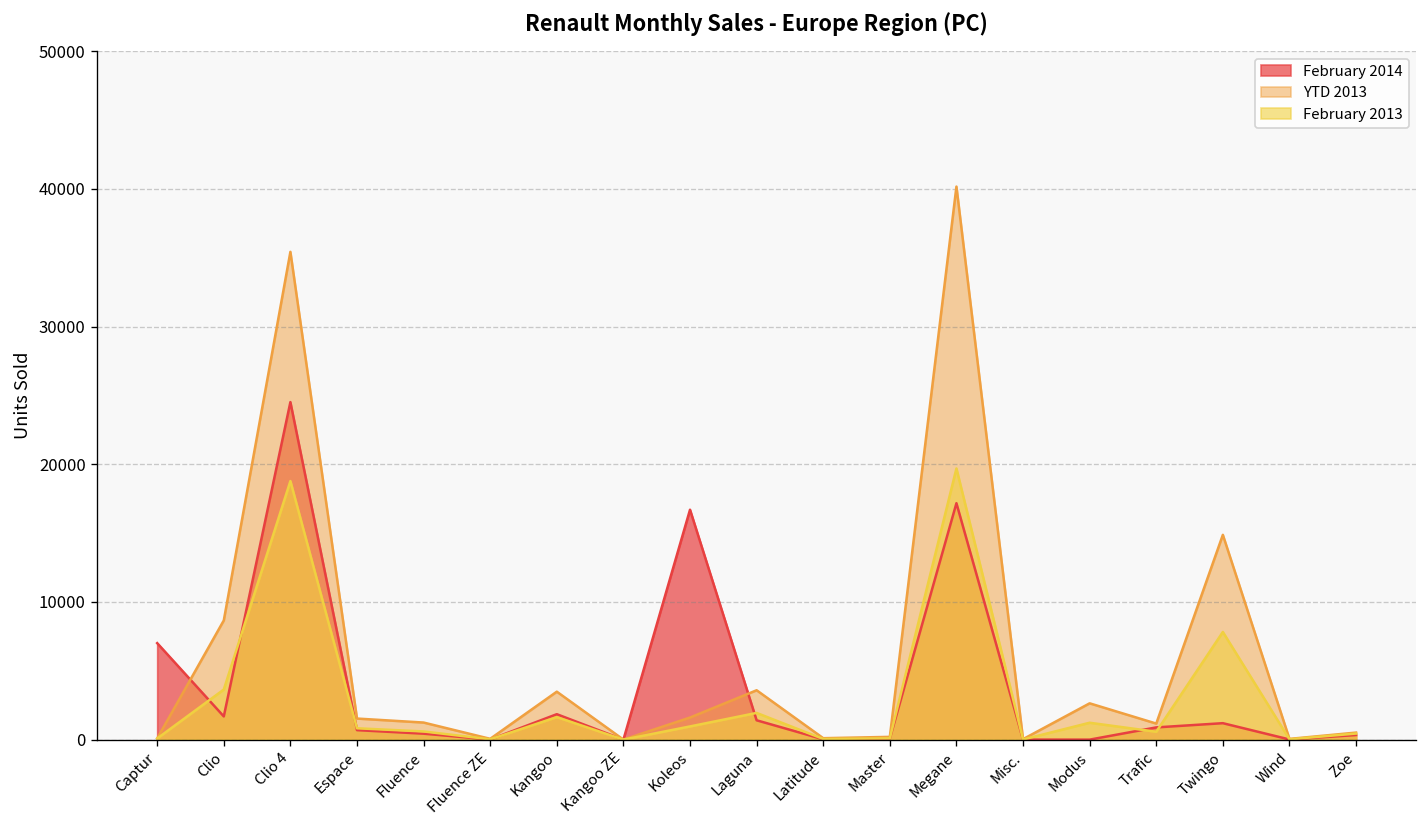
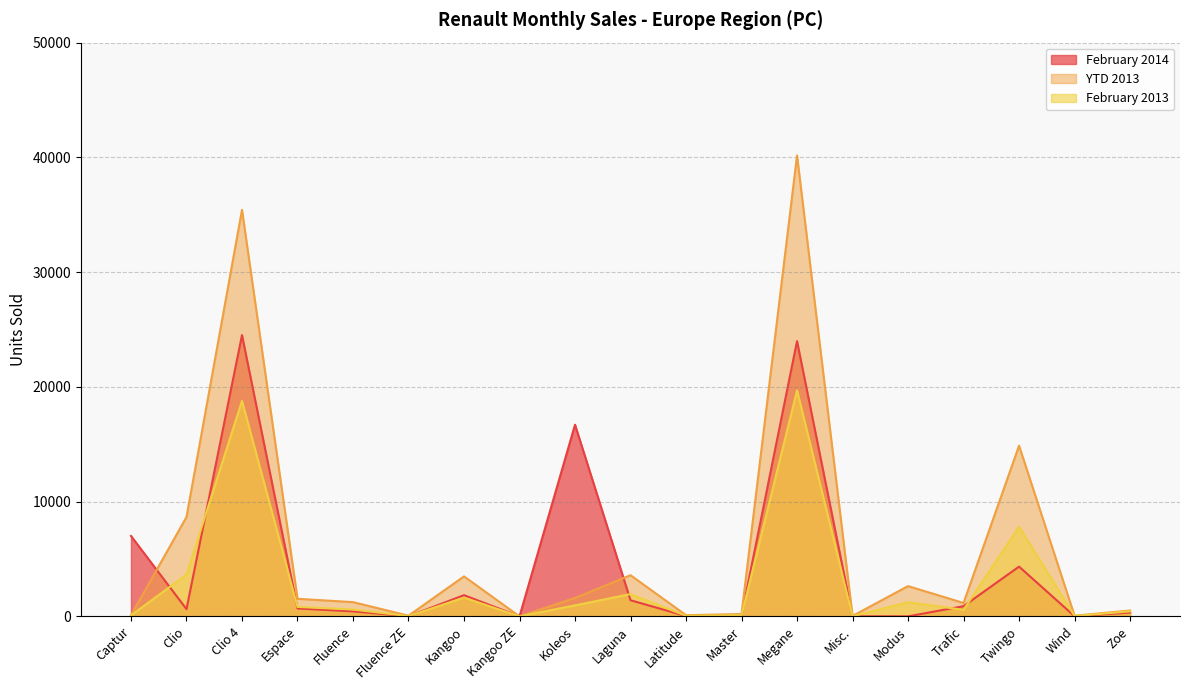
  {
    "February 2014": {
      "Captur": 7000,
-     "Clio": 1700,
+     "Clio": 600,
      "Clio 4": 24500,
      "Koleos": 16700,
      "Laguna": 1400,
-     "Megane": 17200,
+     "Megane": 24000,
      "Modus": 0,
      "Trafic": 900,
-     "Twingo": 1200
+     "Twingo": 4300
    }
  }
